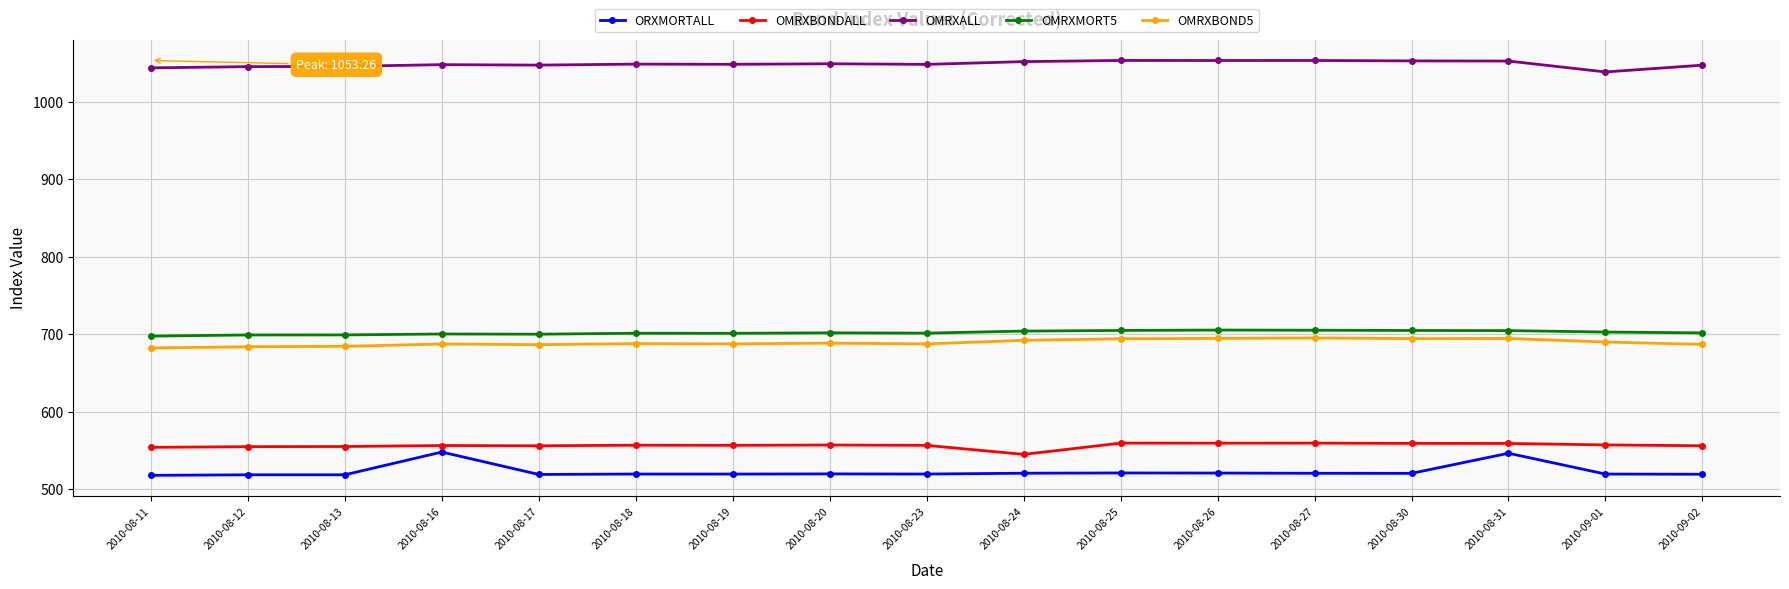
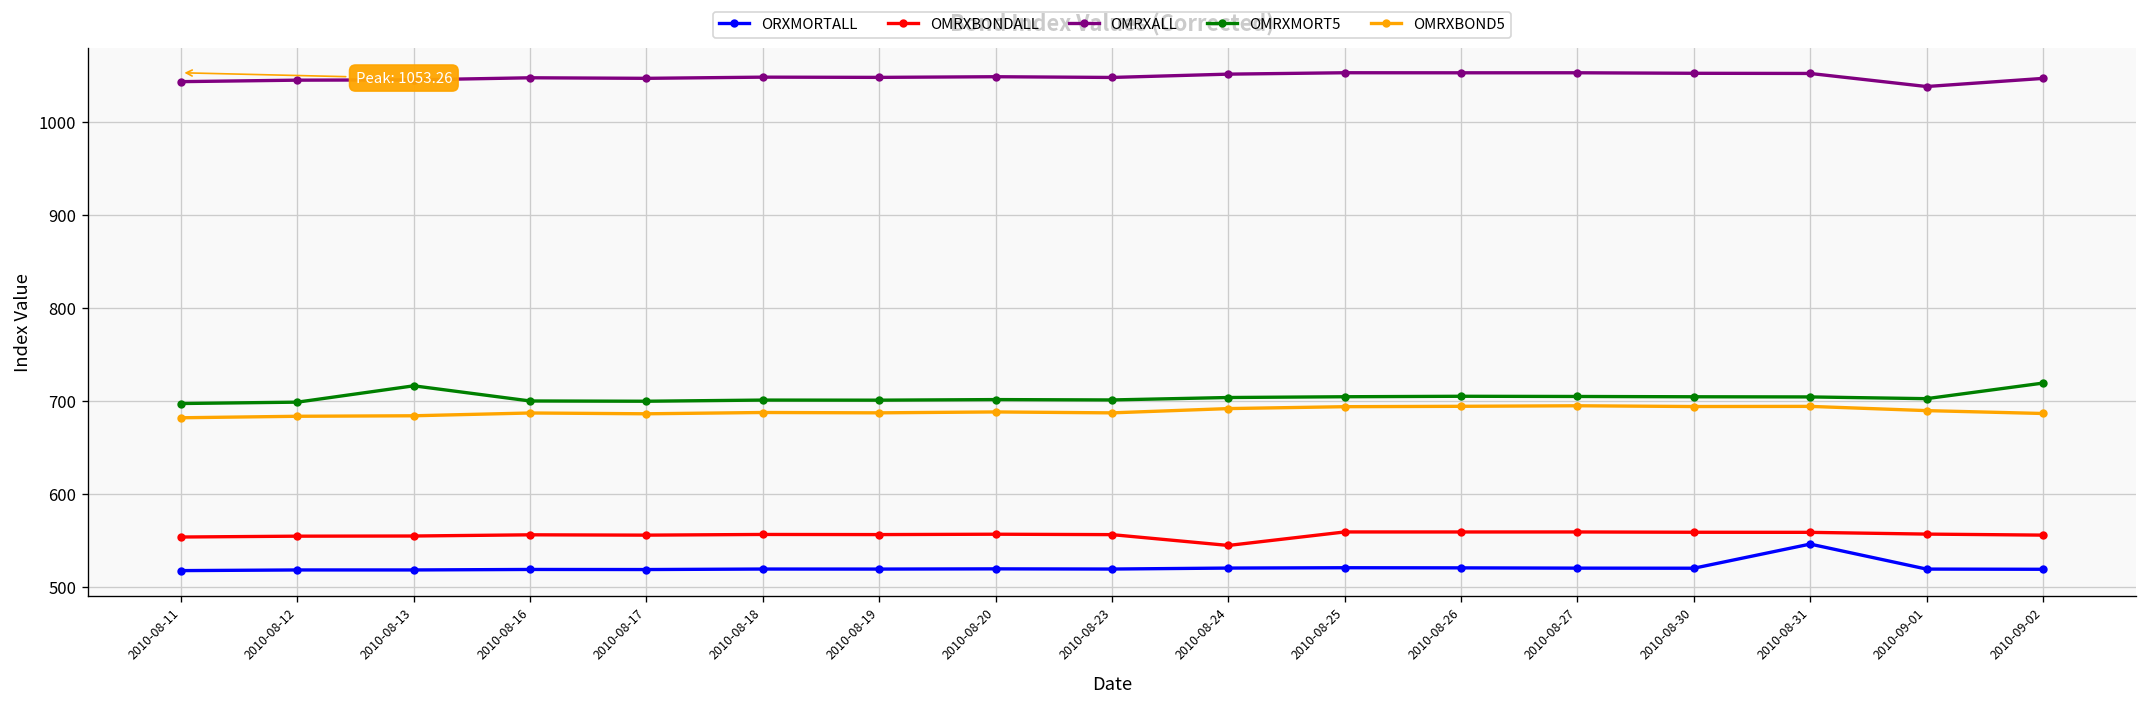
  {
    "ORXMORTALL": {
      "2010-08-11": 520,
      "2010-08-12": 520,
      "2010-08-13": 520,
-     "2010-08-16": 550,
+     "2010-08-16": 520,
      "2010-08-17": 520,
      "2010-08-18": 520,
      "2010-08-19": 520,
      "2010-08-20": 520,
      "2010-08-23": 520,
      "2010-08-24": 520,
      "2010-08-25": 520,
      "2010-08-26": 520,
      "2010-08-27": 520,
      "2010-08-30": 520,
      "2010-08-31": 550,
      "2010-09-01": 520,
      "2010-09-02": 520
    },
    "OMRXBONDALL": {
      "2010-08-11": 550,
      "2010-08-12": 550,
      "2010-08-13": 550,
      "2010-08-16": 560,
      "2010-08-17": 560,
      "2010-08-18": 560,
      "2010-08-19": 560,
      "2010-08-20": 560,
      "2010-08-23": 560,
      "2010-08-24": 540,
      "2010-08-25": 560,
      "2010-08-26": 560,
      "2010-08-27": 560,
      "2010-08-30": 560,
      "2010-08-31": 560,
      "2010-09-01": 560,
      "2010-09-02": 560
    },
    "OMRXALL": {
      "2010-08-11": 1040,
      "2010-08-16": 1050,
      "2010-08-17": 1050,
      "2010-08-18": 1050,
      "2010-08-19": 1050,
      "2010-08-20": 1050,
      "2010-08-23": 1050,
      "2010-08-24": 1050,
      "2010-08-25": 1050,
      "2010-08-26": 1050,
      "2010-08-27": 1050,
      "2010-08-30": 1050,
      "2010-08-31": 1050,
      "2010-09-01": 1040,
      "2010-09-02": 1050
    },
    "OMRXMORT5": {
      "2010-08-11": 700,
      "2010-08-12": 700,
-     "2010-08-13": 700,
+     "2010-08-13": 720,
      "2010-08-16": 700,
      "2010-08-17": 700,
      "2010-08-18": 700,
      "2010-08-19": 700,
      "2010-08-20": 700,
      "2010-08-23": 700,
      "2010-08-24": 700,
      "2010-08-25": 700,
      "2010-08-26": 710,
      "2010-08-27": 710,
      "2010-08-30": 700,
      "2010-08-31": 700,
      "2010-09-01": 700,
-     "2010-09-02": 700
+     "2010-09-02": 720
    },
    "OMRXBOND5": {
      "2010-08-11": 680,
      "2010-08-12": 680,
      "2010-08-13": 680,
      "2010-08-16": 690,
      "2010-08-17": 690,
      "2010-08-18": 690,
      "2010-08-19": 690,
      "2010-08-20": 690,
      "2010-08-23": 690,
      "2010-08-24": 690,
      "2010-08-25": 690,
      "2010-08-26": 690,
      "2010-08-27": 700,
      "2010-08-30": 690,
      "2010-08-31": 690,
      "2010-09-01": 690,
      "2010-09-02": 690
    }
  }
